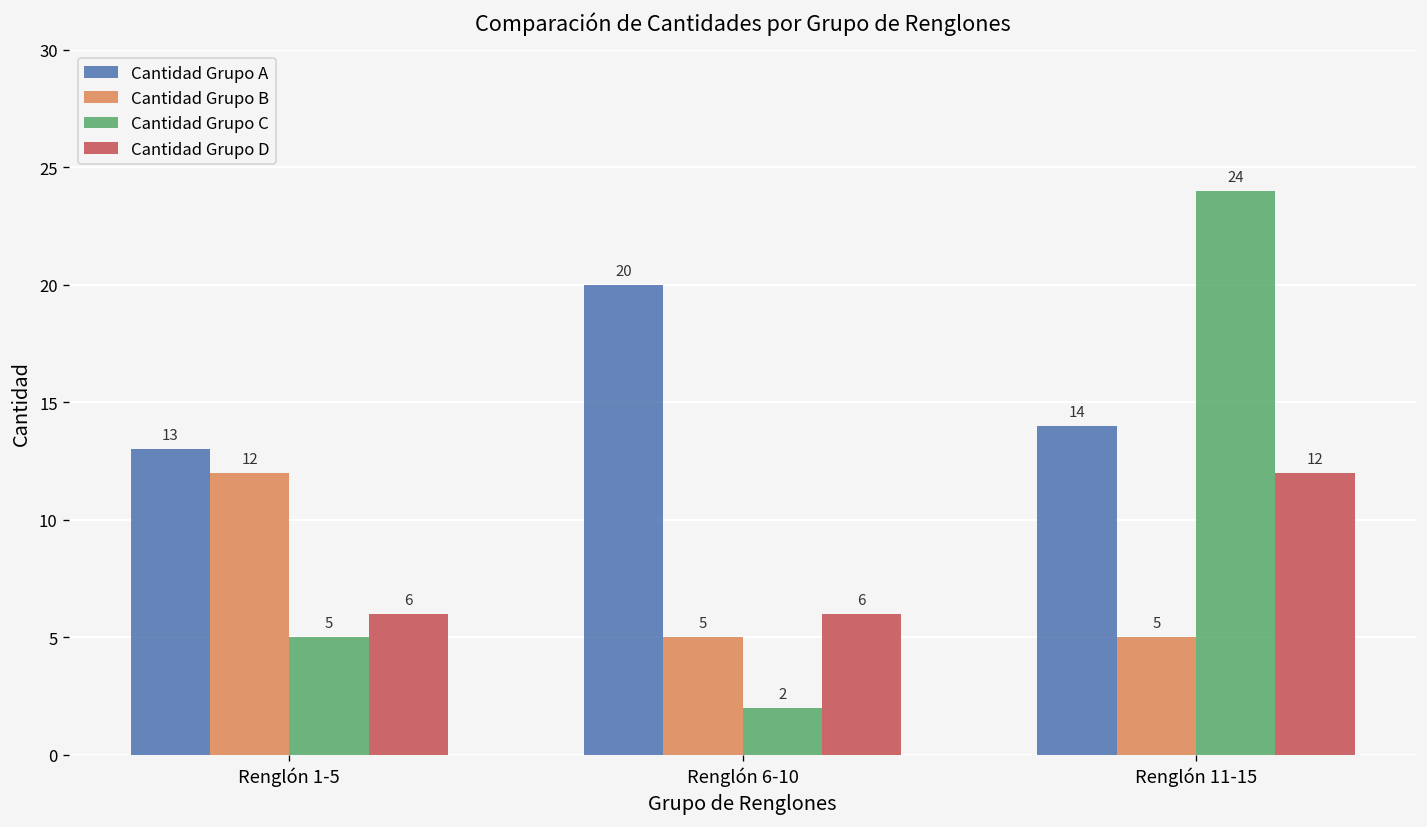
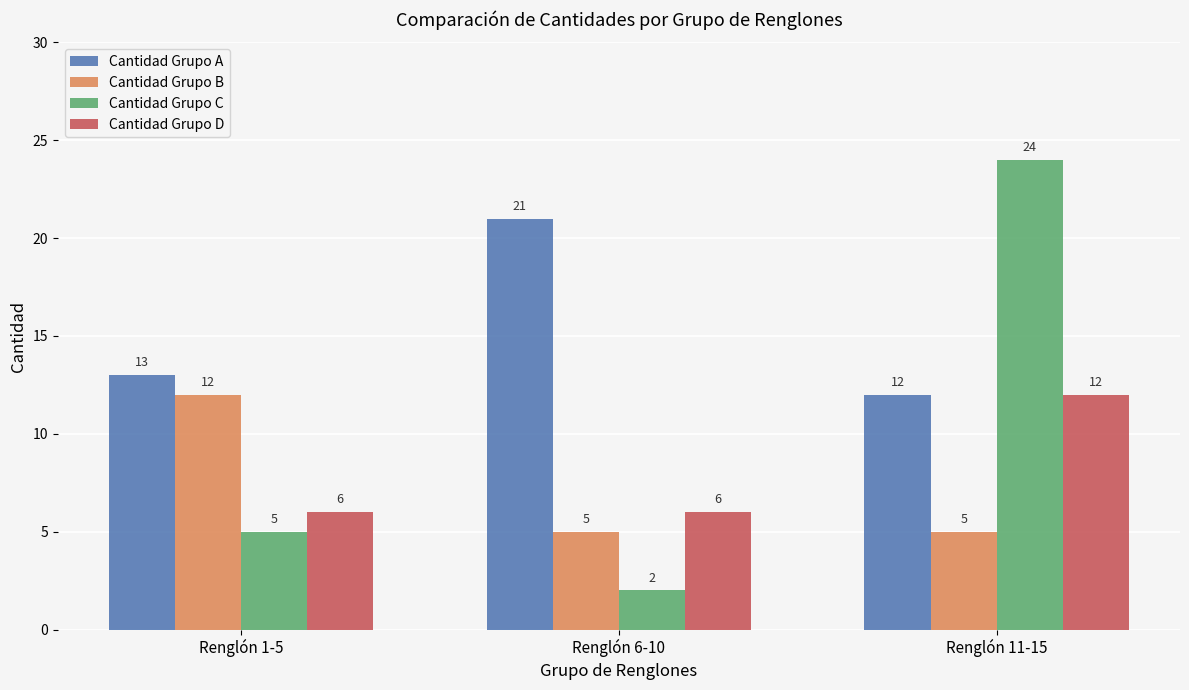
  {
    "Cantidad Grupo A": {
      "Renglón 1-5": 13,
-     "Renglón 6-10": 20,
-     "Renglón 11-15": 14
+     "Renglón 6-10": 21,
+     "Renglón 11-15": 12
    },
    "Cantidad Grupo C": {
      "Renglón 1-5": 5,
      "Renglón 6-10": 2,
      "Renglón 11-15": 24
    }
  }
